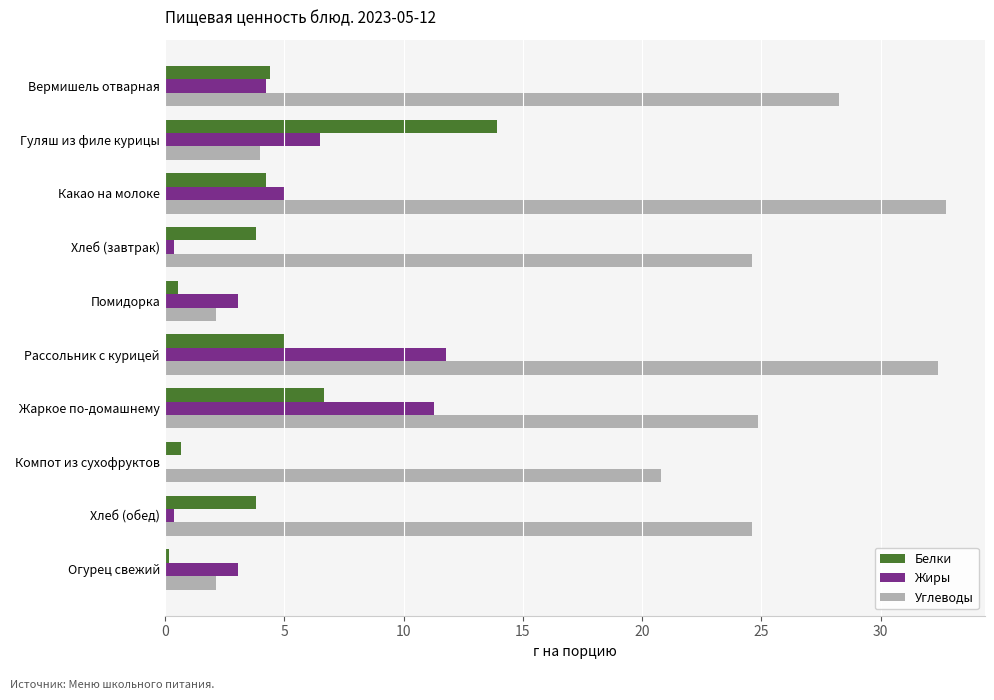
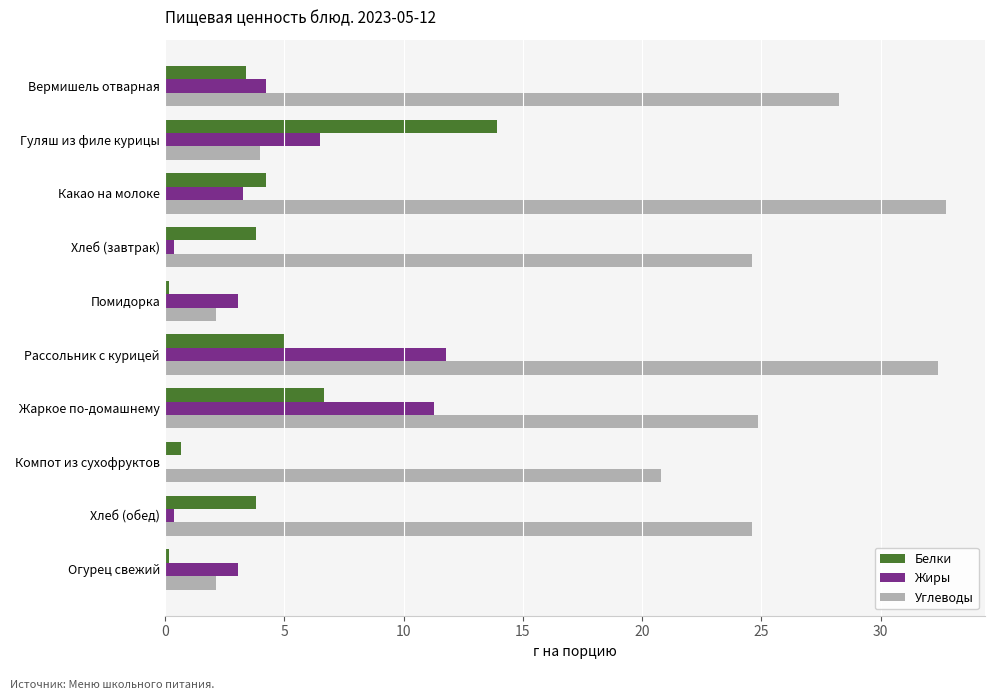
  {
    "Белки": {
-     "Вермишель отварная": 4.4,
+     "Вермишель отварная": 3.4,
      "Гуляш из филе курицы": 13.9,
      "Какао на молоке": 4.3,
      "Хлеб (завтрак)": 3.8,
-     "Помидорка": 0.5,
+     "Помидорка": 0.2,
      "Рассольник с курицей": 5.0,
      "Жаркое по-домашнему": 6.7,
      "Компот из сухофруктов": 0.7,
      "Хлеб (обед)": 3.8,
      "Огурец свежий": 0.2
    },
    "Жиры": {
      "Вермишель отварная": 4.2,
      "Гуляш из филе курицы": 6.5,
-     "Какао на молоке": 5.0,
+     "Какао на молоке": 3.3,
      "Хлеб (завтрак)": 0.4,
      "Помидорка": 3.1,
      "Рассольник с курицей": 11.8,
      "Жаркое по-домашнему": 11.3,
      "Компот из сухофруктов": 0.0,
      "Хлеб (обед)": 0.4,
      "Огурец свежий": 3.1
    },
    "Углеводы": {
      "Вермишель отварная": 28.3,
      "Гуляш из филе курицы": 4.0,
      "Какао на молоке": 32.7,
      "Хлеб (завтрак)": 24.6,
      "Помидорка": 2.2,
      "Рассольник с курицей": 32.4,
      "Жаркое по-домашнему": 24.8,
      "Компот из сухофруктов": 20.8,
      "Хлеб (обед)": 24.6,
      "Огурец свежий": 2.2
    }
  }
